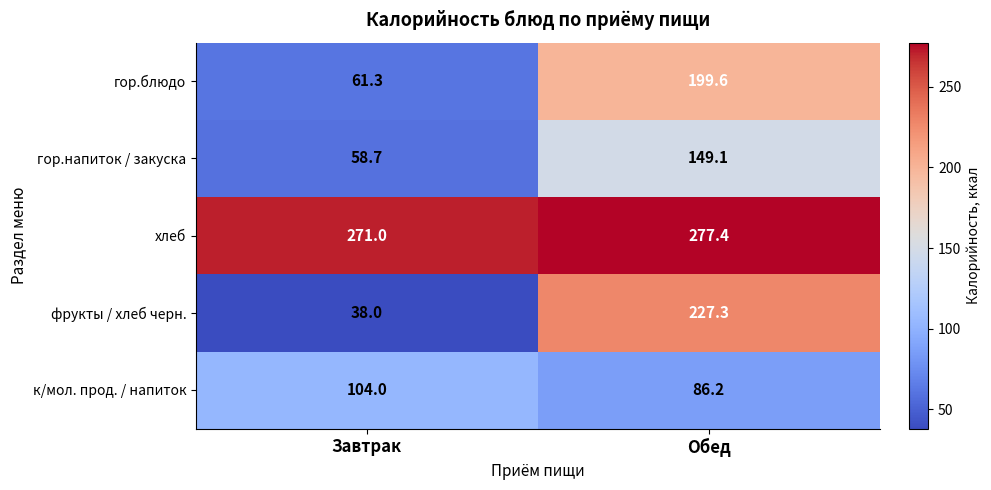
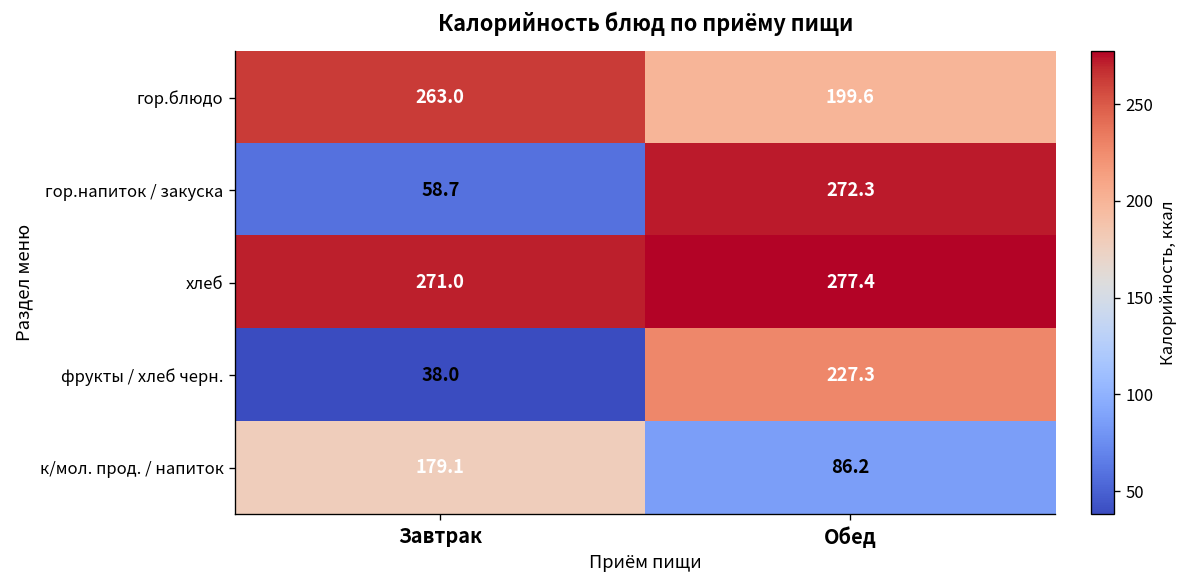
  {
    "гор.блюдо": {
-     "Завтрак": 61.3,
+     "Завтрак": 263.0,
      "Обед": 199.6
    },
    "гор.напиток / закуска": {
      "Завтрак": 58.7,
-     "Обед": 149.1
+     "Обед": 272.3
    },
    "хлеб": {
      "Завтрак": 271.0,
      "Обед": 277.4
    },
    "фрукты / хлеб черн.": {
      "Завтрак": 38.0,
      "Обед": 227.3
    },
    "к/мол. прод. / напиток": {
-     "Завтрак": 104.0,
+     "Завтрак": 179.1,
      "Обед": 86.2
    }
  }
